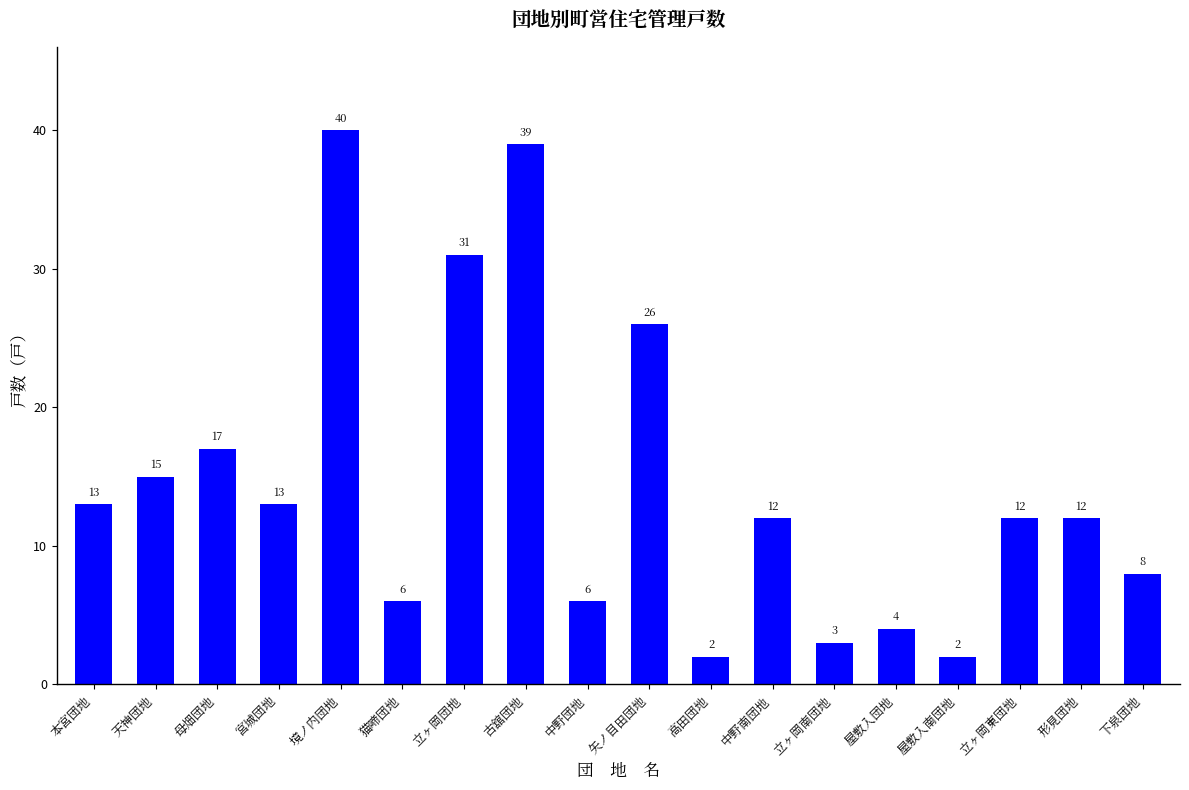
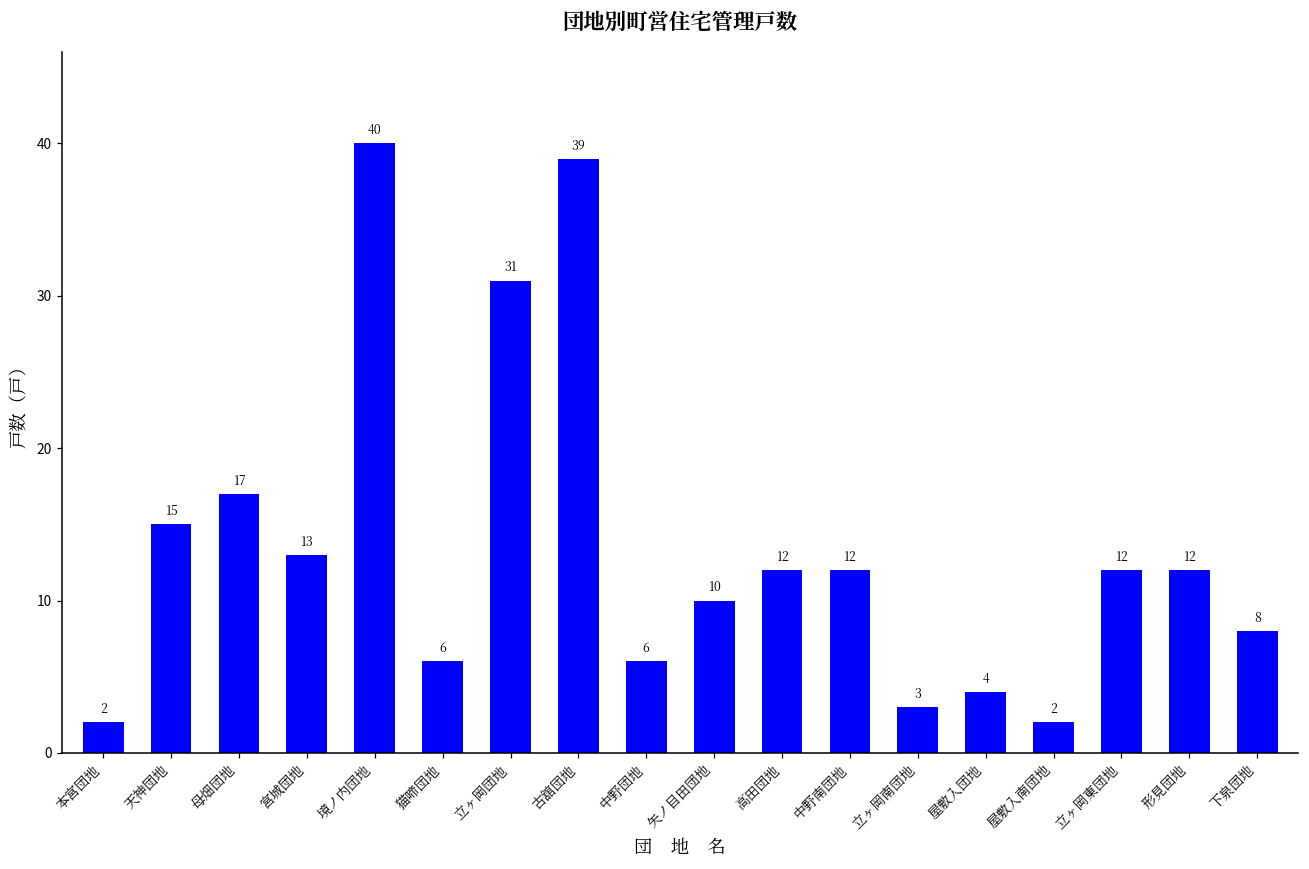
  {
-   "本宮団地": 13,
+   "本宮団地": 2,
    "天神団地": 15,
    "母畑団地": 17,
    "宮城団地": 13,
    "境ノ内団地": 40,
    "猫啼団地": 6,
    "立ヶ岡団地": 31,
    "古舘団地": 39,
    "中野団地": 6,
-   "矢ノ目田団地": 26,
-   "高田団地": 2,
+   "矢ノ目田団地": 10,
+   "高田団地": 12,
    "中野南団地": 12,
    "立ヶ岡南団地": 3,
    "屋敷入団地": 4,
    "屋敷入南団地": 2,
    "立ヶ岡東団地": 12,
    "形見団地": 12,
    "下泉団地": 8
  }
